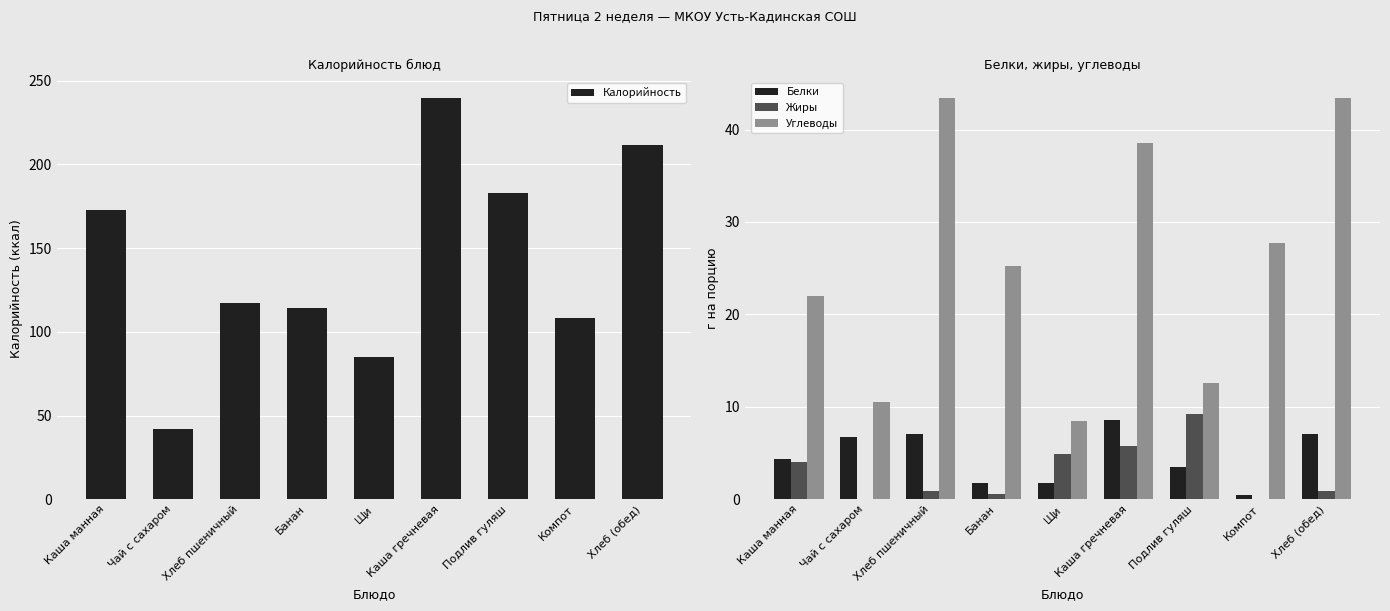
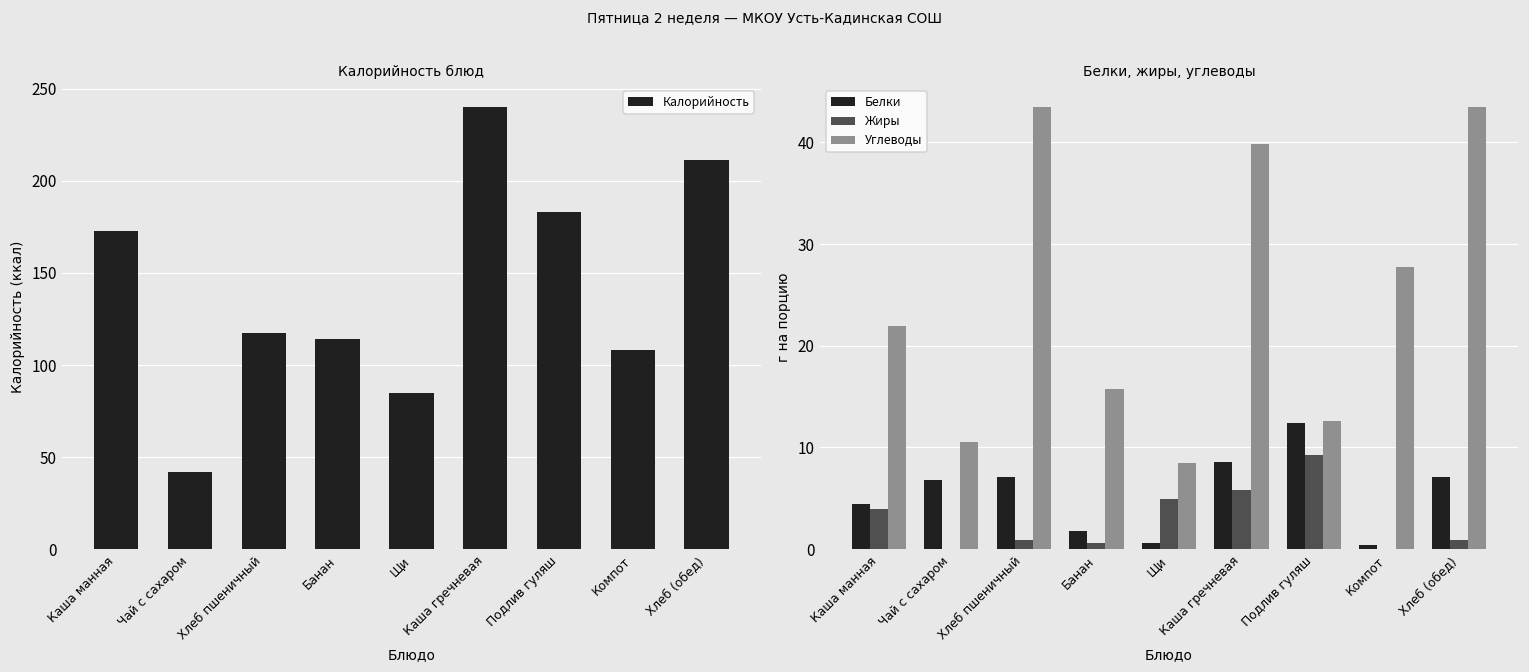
  {
    "Калорийность блюд": {
      "Каша манная": 173,
      "Чай с сахаром": 42,
      "Хлеб пшеничный": 117,
      "Банан": 114,
      "Щи": 85,
      "Каша гречневая": 240,
      "Подлив гуляш": 183,
      "Компот": 108,
      "Хлеб (обед)": 212
    },
    "Белки, жиры, углеводы": {
      "Белки": {
        "Каша манная": 4,
        "Чай с сахаром": 7,
        "Хлеб пшеничный": 7,
        "Банан": 2,
-       "Щи": 2,
+       "Щи": 1,
        "Каша гречневая": 9,
-       "Подлив гуляш": 4,
+       "Подлив гуляш": 12,
        "Компот": 0,
        "Хлеб (обед)": 7
      },
      "Жиры": {
        "Каша манная": 4,
        "Хлеб пшеничный": 1,
        "Банан": 1,
        "Щи": 5,
        "Каша гречневая": 6,
        "Подлив гуляш": 9,
        "Хлеб (обед)": 1
      },
      "Углеводы": {
        "Каша манная": 22,
        "Чай с сахаром": 11,
        "Хлеб пшеничный": 43,
-       "Банан": 25,
+       "Банан": 16,
        "Щи": 8,
-       "Каша гречневая": 39,
+       "Каша гречневая": 40,
        "Подлив гуляш": 13,
        "Компот": 28,
        "Хлеб (обед)": 43
      }
    }
  }
